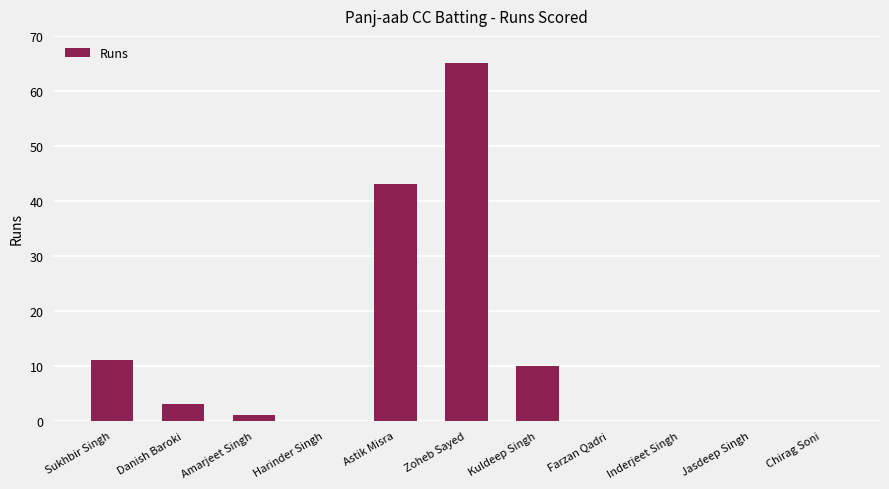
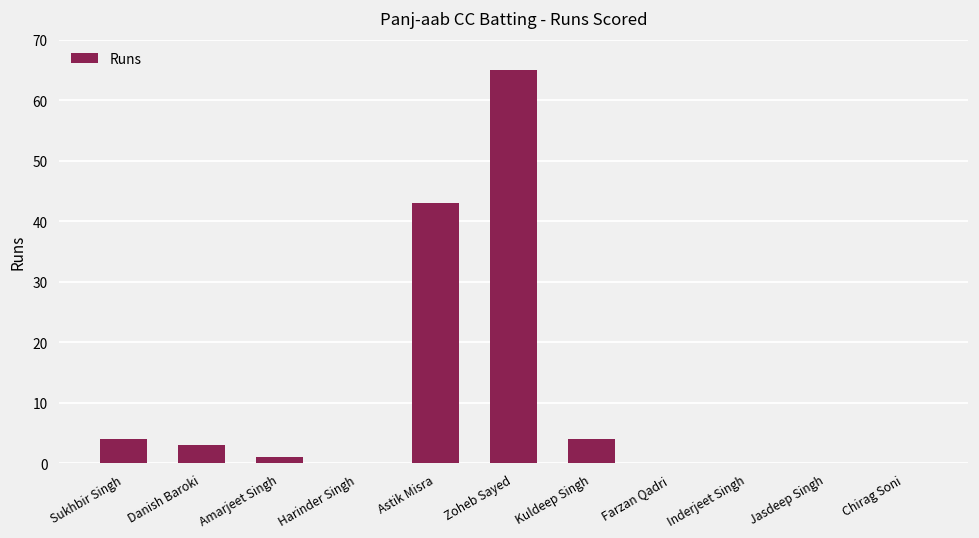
  {
-   "Sukhbir Singh": 11,
+   "Sukhbir Singh": 4,
    "Danish Baroki": 3,
    "Amarjeet Singh": 1,
    "Harinder Singh": 0,
    "Astik Misra": 43,
    "Zoheb Sayed": 65,
-   "Kuldeep Singh": 10,
+   "Kuldeep Singh": 4,
    "Farzan Qadri": 0,
    "Inderjeet Singh": 0,
    "Jasdeep Singh": 0,
    "Chirag Soni": 0
  }
